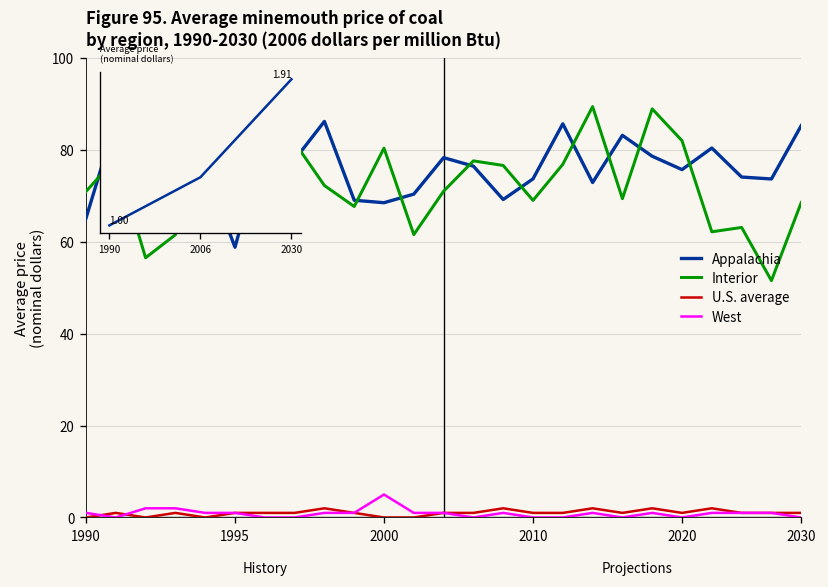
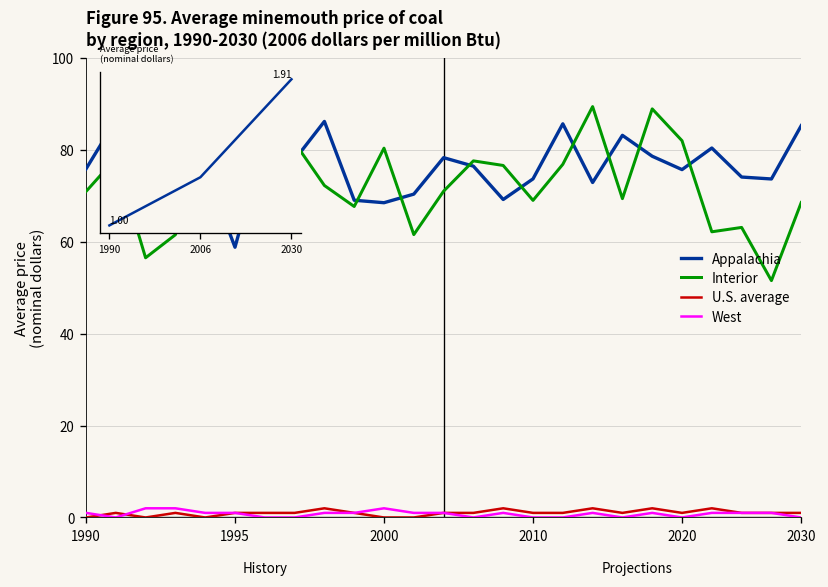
  {
    "Appalachia": {
-     "1990": 65,
+     "1990": 76,
      "1995": 59,
      "2000": 69,
      "2010": 74,
      "2020": 76,
      "2030": 85
    },
    "Interior": {
      "1990": 71,
      "1995": 68,
      "2000": 80,
      "2010": 69,
      "2020": 82,
      "2030": 69
    },
    "U.S. average": {
      "1990": 0,
      "2000": 0,
      "2010": 1,
      "2020": 1,
      "2030": 1
    },
    "West": {
      "1990": 1,
-     "2000": 5,
+     "2000": 2,
      "2010": 0,
      "2020": 0,
      "2030": 0
    }
  }
